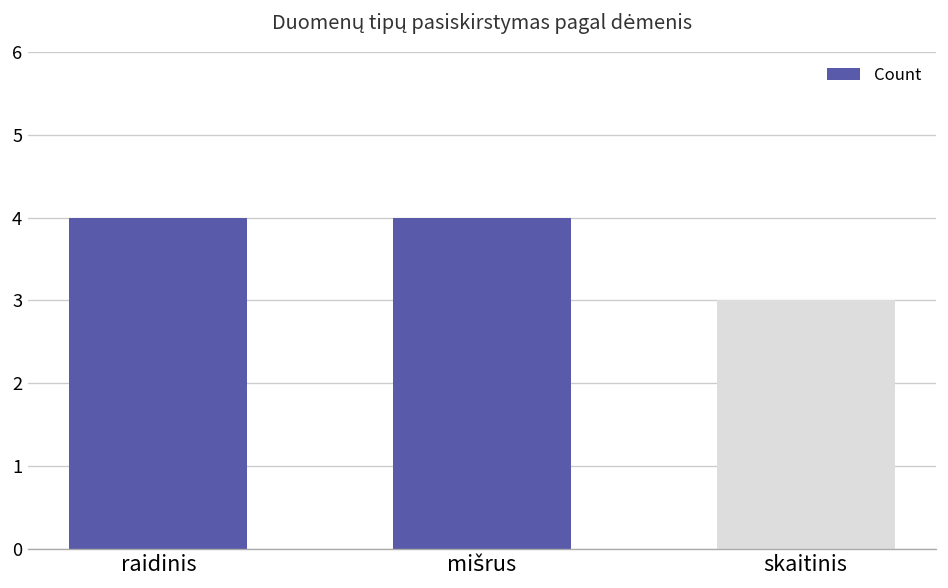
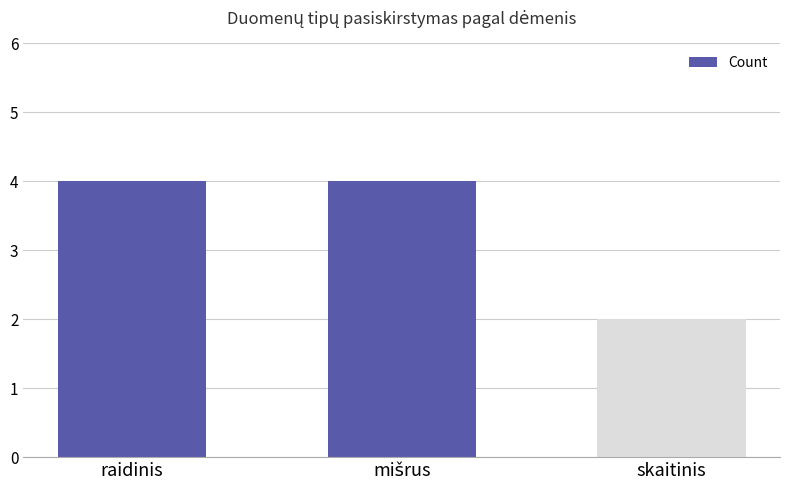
  {
    "raidinis": 4,
    "mišrus": 4,
-   "skaitinis": 3
+   "skaitinis": 2
  }
